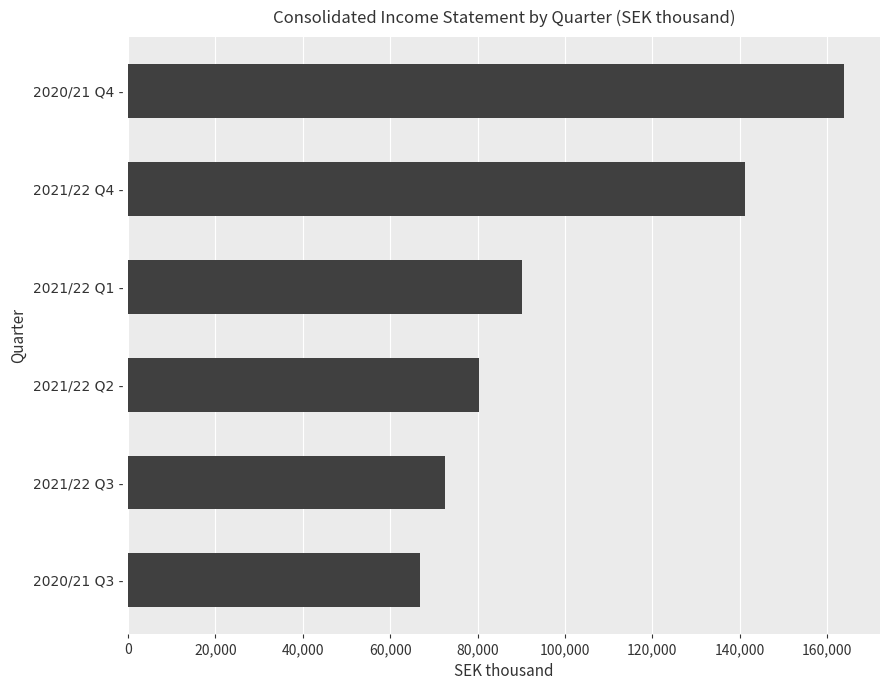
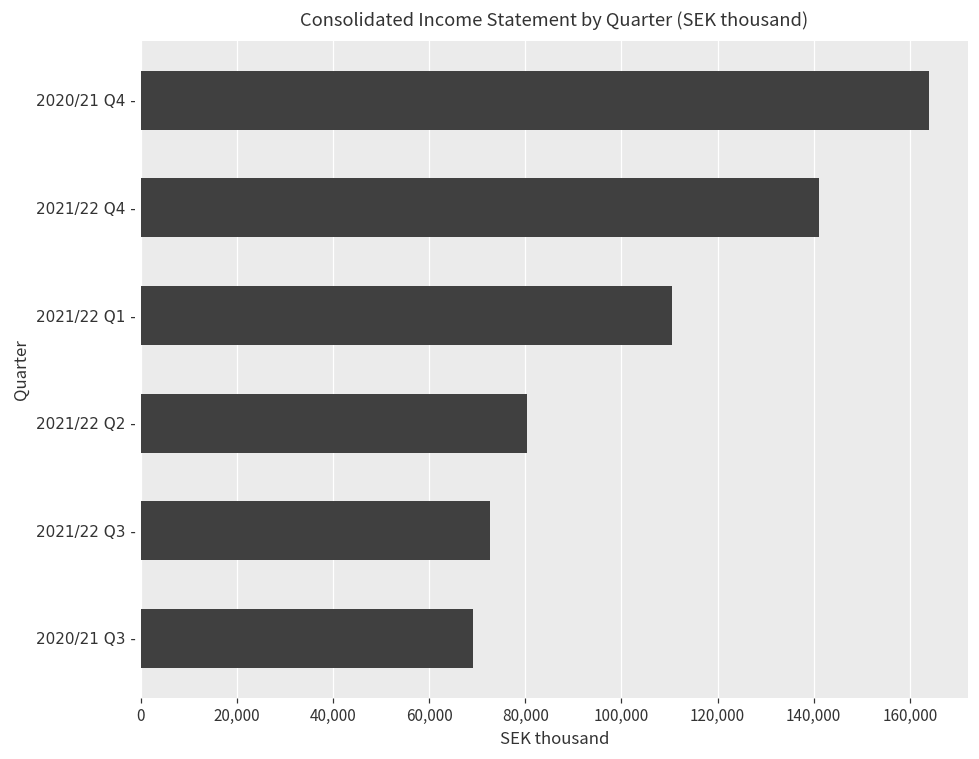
  {
    "2020/21 Q4 -": "164,000",
    "2021/22 Q4 -": "141,000",
-   "2021/22 Q1 -": "90,000",
+   "2021/22 Q1 -": "111,000",
    "2021/22 Q2 -": "80,000",
    "2021/22 Q3 -": "73,000",
-   "2020/21 Q3 -": "67,000"
+   "2020/21 Q3 -": "69,000"
  }
